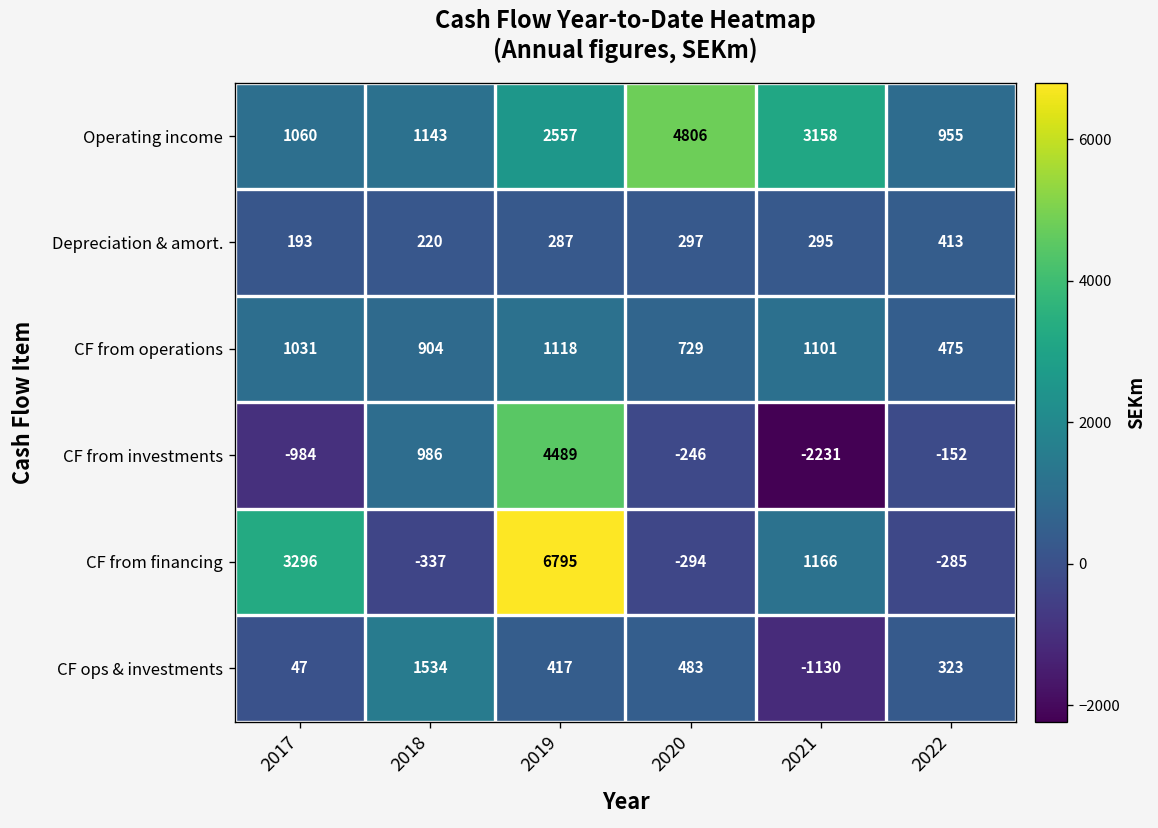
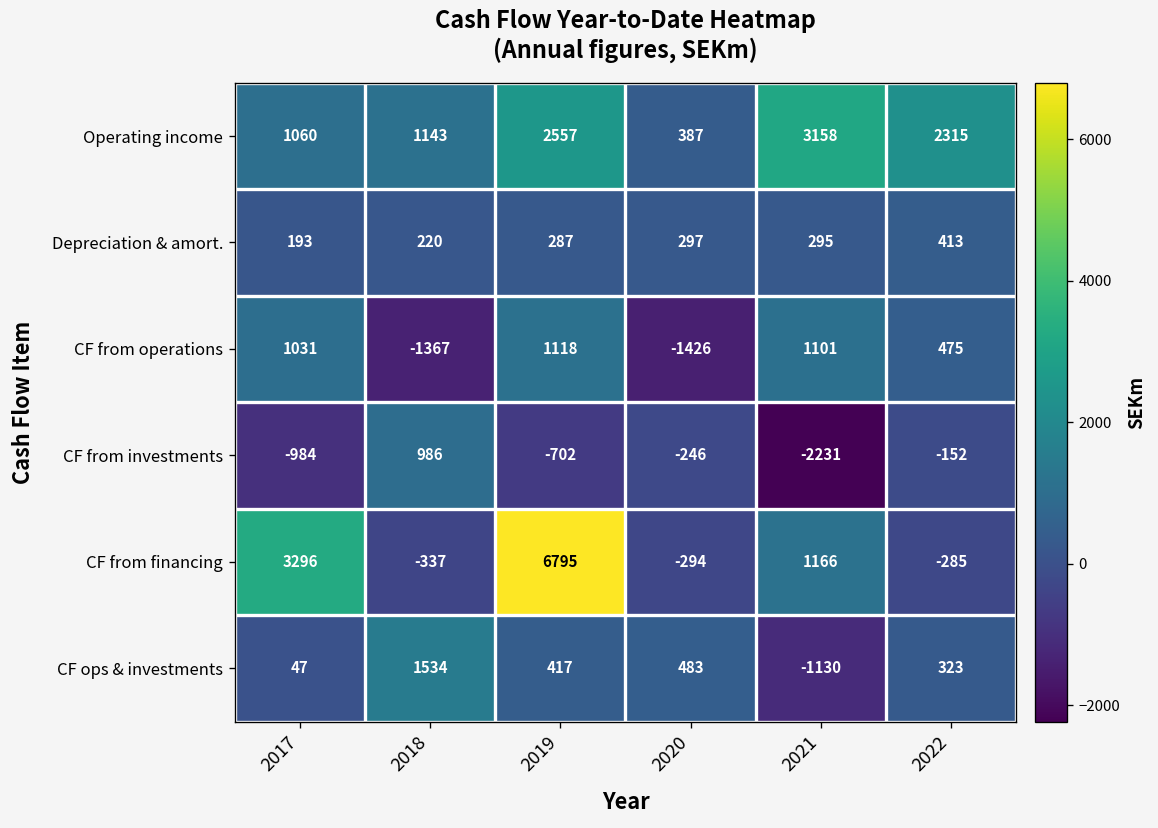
  {
    "Operating income": {
      "2017": 1060,
      "2018": 1143,
      "2019": 2557,
-     "2020": 4806,
+     "2020": 387,
      "2021": 3158,
-     "2022": 955
+     "2022": 2315
    },
    "Depreciation & amort.": {
      "2017": 193,
      "2018": 220,
      "2019": 287,
      "2020": 297,
      "2021": 295,
      "2022": 413
    },
    "CF from operations": {
      "2017": 1031,
-     "2018": 904,
+     "2018": -1367,
      "2019": 1118,
-     "2020": 729,
+     "2020": -1426,
      "2021": 1101,
      "2022": 475
    },
    "CF from investments": {
      "2017": -984,
      "2018": 986,
-     "2019": 4489,
+     "2019": -702,
      "2020": -246,
      "2021": -2231,
      "2022": -152
    },
    "CF from financing": {
      "2017": 3296,
      "2018": -337,
      "2019": 6795,
      "2020": -294,
      "2021": 1166,
      "2022": -285
    },
    "CF ops & investments": {
      "2017": 47,
      "2018": 1534,
      "2019": 417,
      "2020": 483,
      "2021": -1130,
      "2022": 323
    }
  }
